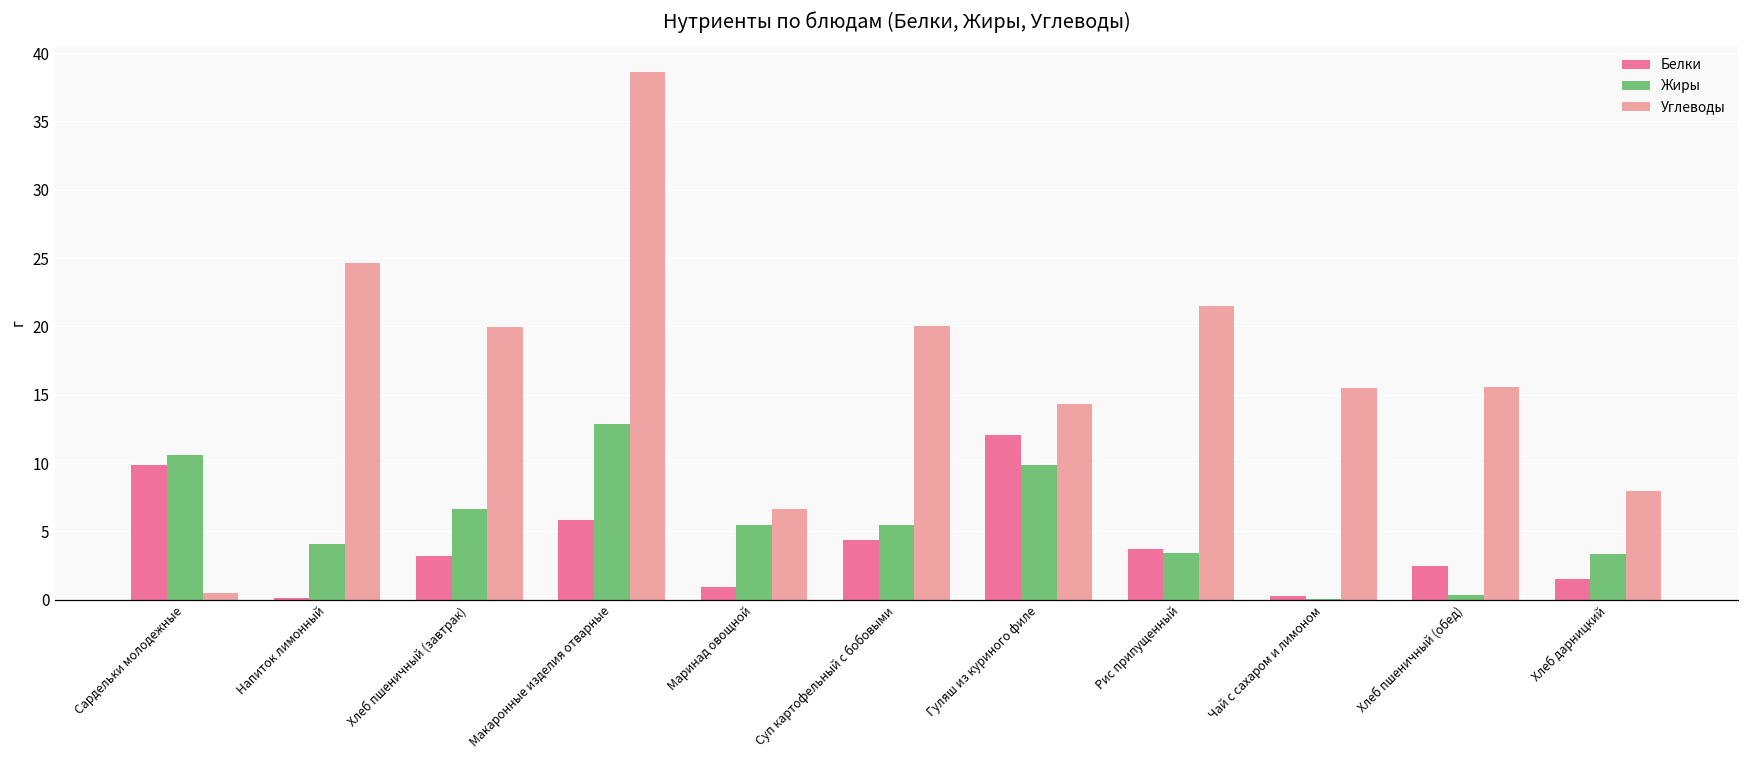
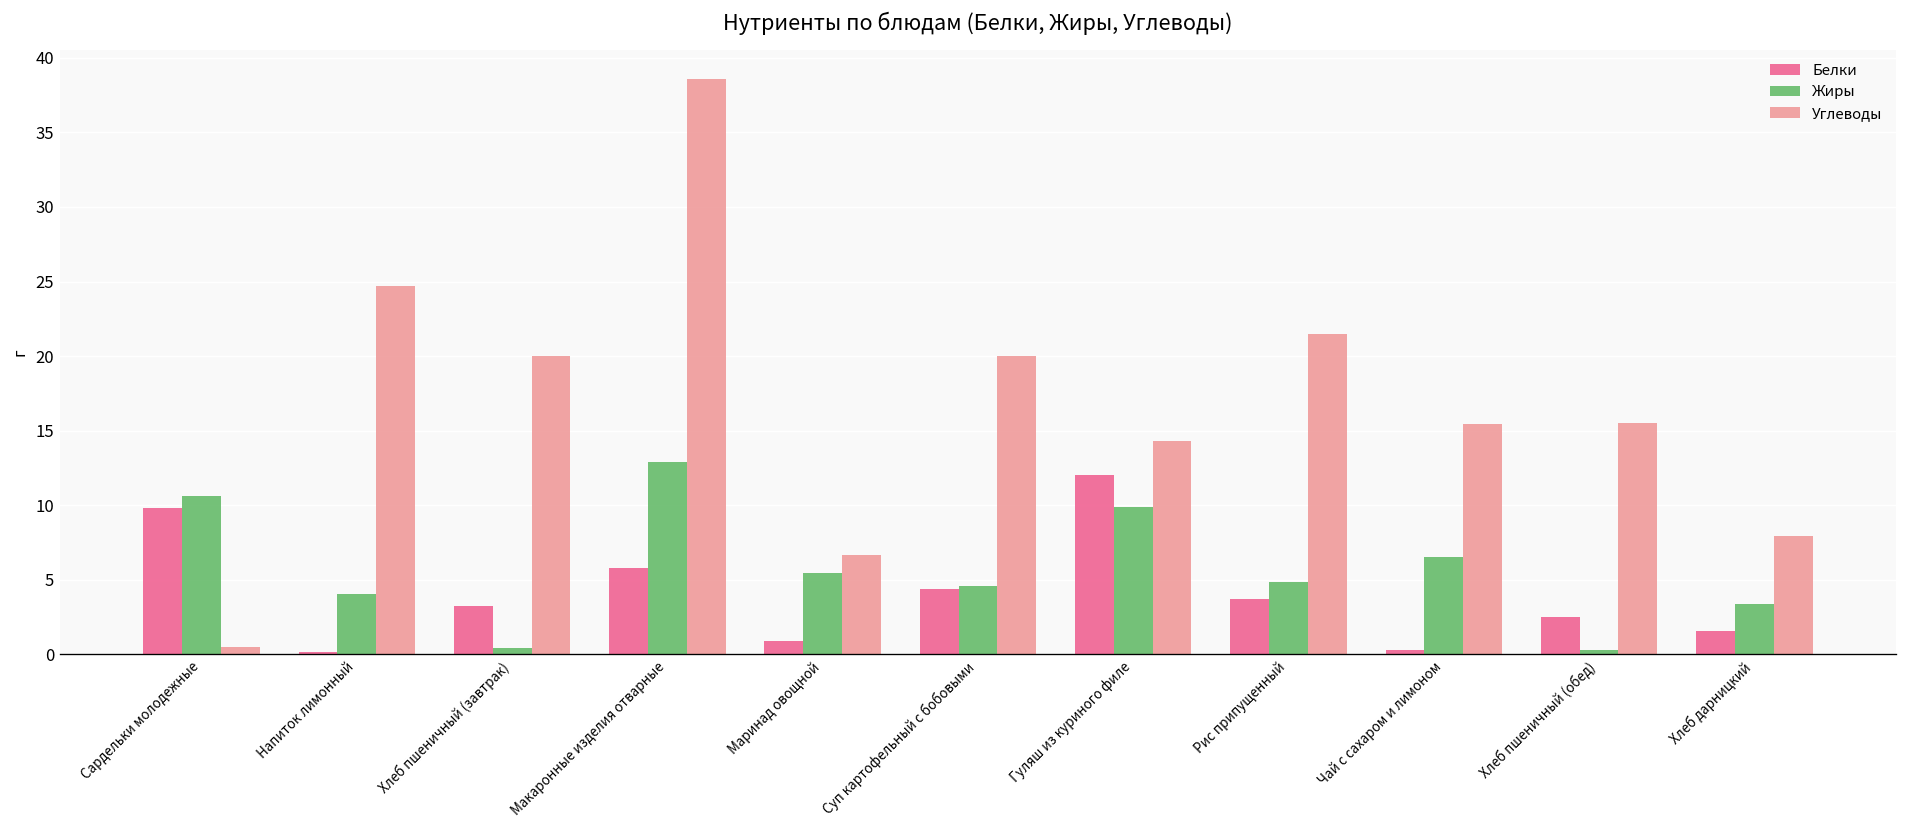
  {
    "Жиры": {
      "Сардельки молодежные": 10.6,
      "Напиток лимонный": 4.0,
-     "Хлеб пшеничный (завтрак)": 6.6,
+     "Хлеб пшеничный (завтрак)": 0.4,
      "Макаронные изделия отварные": 12.9,
      "Маринад овощной": 5.4,
-     "Суп картофельный с бобовыми": 5.5,
+     "Суп картофельный с бобовыми": 4.6,
      "Гуляш из куриного филе": 9.9,
-     "Рис припущенный": 3.4,
-     "Чай с сахаром и лимоном": 0.1,
+     "Рис припущенный": 4.9,
+     "Чай с сахаром и лимоном": 6.5,
      "Хлеб пшеничный (обед)": 0.3,
      "Хлеб дарницкий": 3.4
    }
  }
